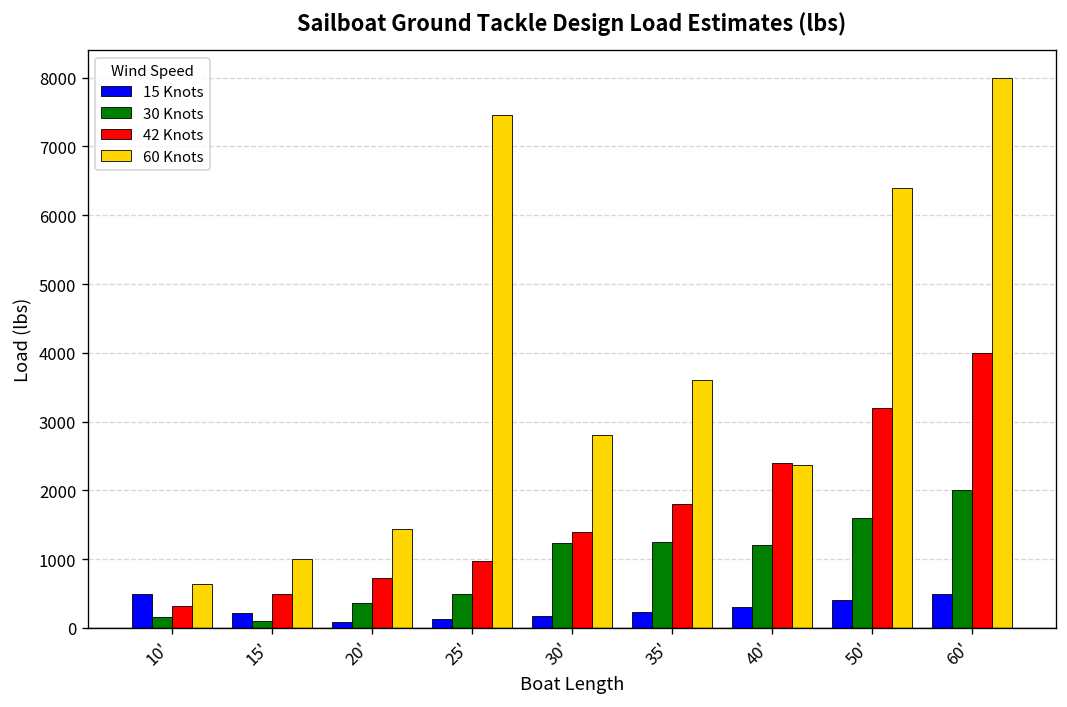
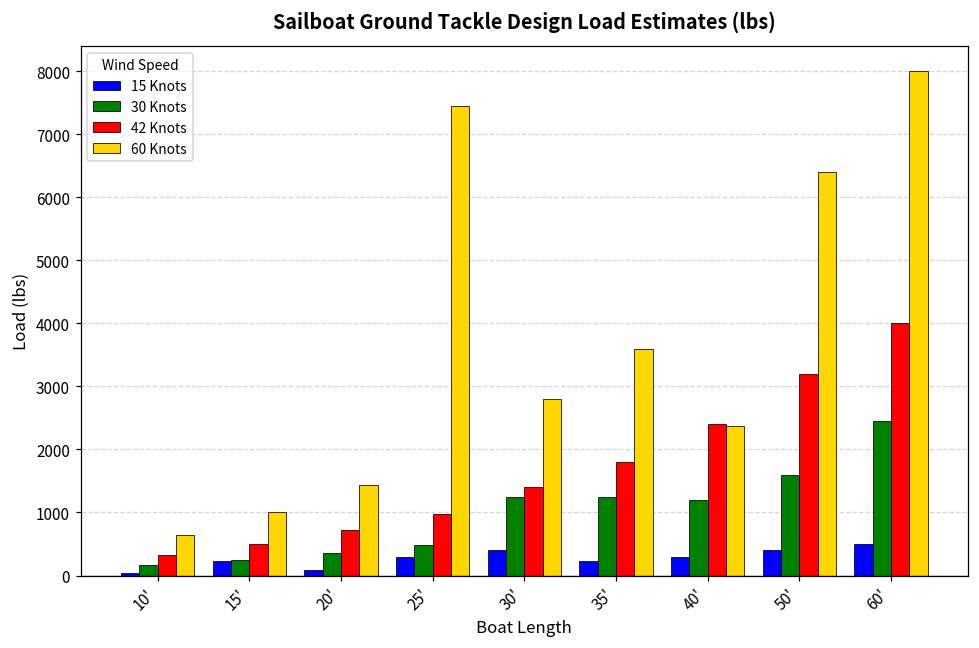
  {
    "15 Knots": {
-     "10'": 500,
+     "10'": 0,
      "15'": 200,
      "20'": 100,
-     "25'": 100,
-     "30'": 200,
+     "25'": 300,
+     "30'": 400,
      "35'": 200,
      "40'": 300,
      "50'": 400,
      "60'": 500
    },
    "30 Knots": {
      "10'": 200,
-     "15'": 100,
+     "15'": 300,
      "20'": 400,
      "25'": 500,
      "30'": 1200,
      "35'": 1200,
      "40'": 1200,
      "50'": 1600,
-     "60'": 2000
+     "60'": 2500
    },
    "42 Knots": {
      "10'": 300,
      "15'": 500,
      "20'": 700,
      "25'": 1000,
      "30'": 1400,
      "35'": 1800,
      "40'": 2400,
      "50'": 3200,
      "60'": 4000
    },
    "60 Knots": {
      "10'": 600,
      "15'": 1000,
      "20'": 1400,
      "25'": 7500,
      "30'": 2800,
      "35'": 3600,
      "40'": 2400,
      "50'": 6400,
      "60'": 8000
    }
  }
